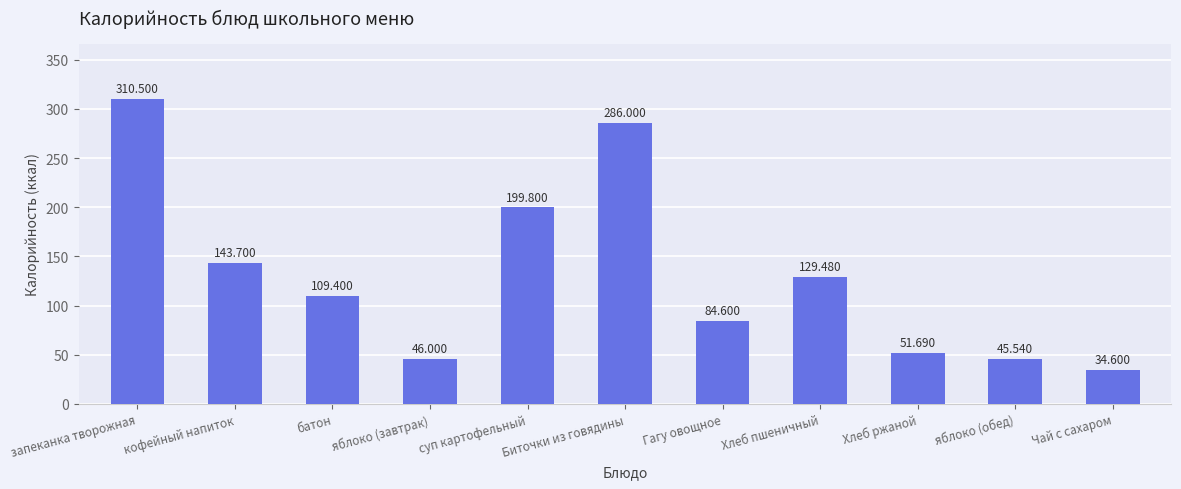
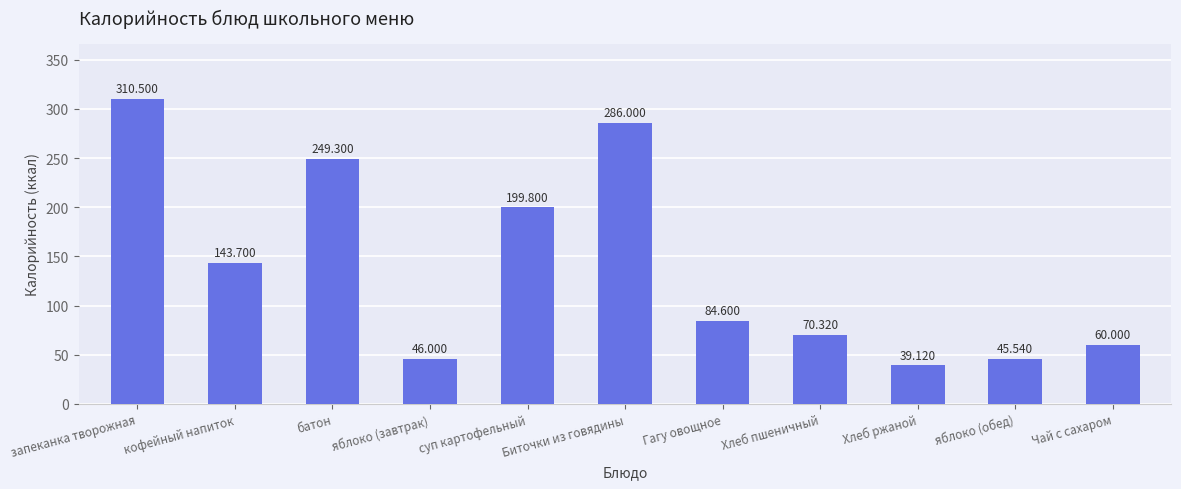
  {
    "запеканка творожная": 310.500,
    "кофейный напиток": 143.700,
-   "батон": 109.400,
+   "батон": 249.300,
    "яблоко (завтрак)": 46.000,
    "суп картофельный": 199.800,
    "Биточки из говядины": 286.000,
    "Гагу овощное": 84.600,
-   "Хлеб пшеничный": 129.480,
-   "Хлеб ржаной": 51.690,
+   "Хлеб пшеничный": 70.320,
+   "Хлеб ржаной": 39.120,
    "яблоко (обед)": 45.540,
-   "Чай с сахаром": 34.600
+   "Чай с сахаром": 60.000
  }
